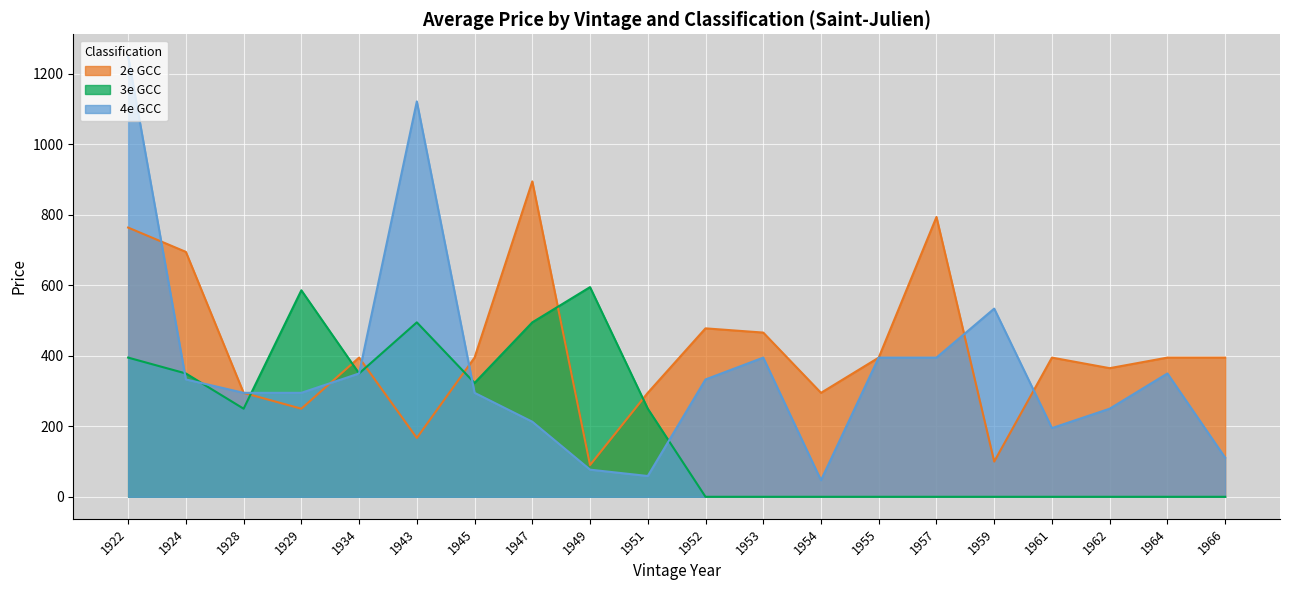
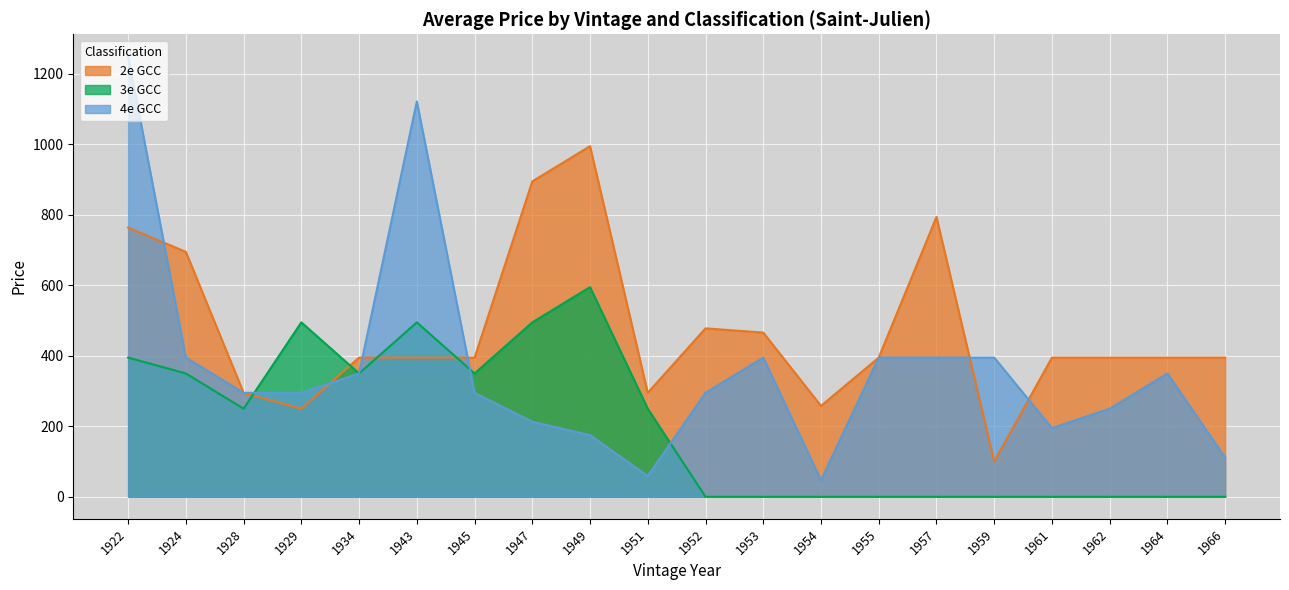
  {
    "2e GCC": {
      "1922": 760,
      "1924": 700,
      "1929": 250,
      "1934": 400,
-     "1943": 170,
+     "1943": 400,
      "1945": 400,
      "1947": 900,
-     "1949": 90,
+     "1949": 1000,
      "1951": 300,
      "1952": 480,
      "1953": 470,
-     "1954": 300,
+     "1954": 260,
      "1957": 790,
      "1959": 100,
      "1961": 400,
-     "1962": 370,
+     "1962": 400,
      "1964": 400,
      "1966": 400
    },
    "3e GCC": {
      "1922": 400,
      "1924": 350,
      "1928": 250,
-     "1929": 590,
+     "1929": 500,
      "1943": 500,
-     "1945": 320,
+     "1945": 350,
      "1947": 500,
      "1949": 600,
      "1951": 250,
      "1952": 0,
      "1953": 0,
      "1954": 0,
      "1955": 0,
      "1957": 0,
      "1959": 0,
      "1961": 0,
      "1962": 0,
      "1964": 0,
      "1966": 0
    },
    "4e GCC": {
-     "1924": 330,
+     "1924": 400,
      "1929": 300,
      "1943": 1120,
      "1945": 300,
      "1947": 210,
-     "1949": 80,
+     "1949": 180,
      "1951": 60,
-     "1952": 330,
+     "1952": 300,
      "1953": 400,
      "1954": 50,
      "1957": 400,
-     "1959": 530,
+     "1959": 400,
      "1961": 200,
      "1962": 250,
      "1964": 350,
      "1966": 110
    }
  }
